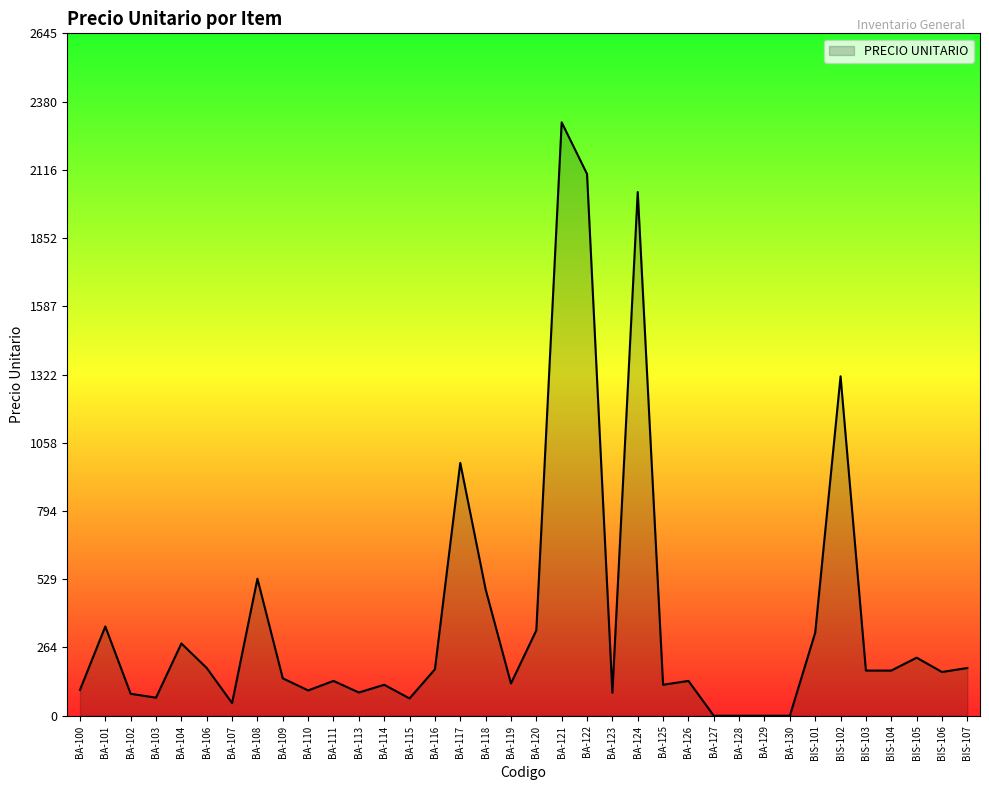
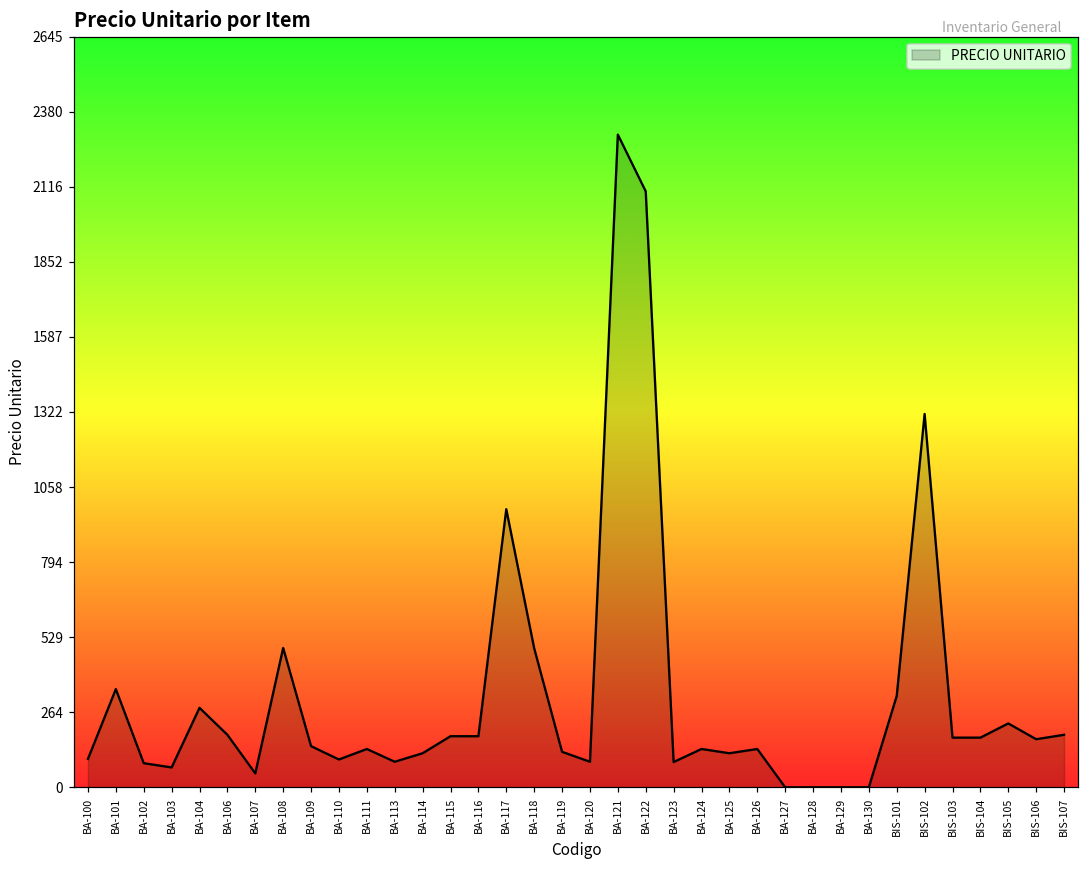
  {
    "BA-100": 100,
    "BA-101": 350,
    "BA-102": 90,
    "BA-103": 70,
    "BA-104": 280,
    "BA-106": 190,
    "BA-107": 50,
-   "BA-108": 530,
+   "BA-108": 490,
    "BA-109": 150,
    "BA-110": 100,
    "BA-111": 140,
    "BA-113": 90,
    "BA-114": 120,
-   "BA-115": 70,
+   "BA-115": 180,
    "BA-116": 180,
    "BA-117": 980,
    "BA-118": 490,
    "BA-119": 130,
-   "BA-120": 330,
+   "BA-120": 90,
    "BA-121": 2300,
    "BA-122": 2100,
    "BA-123": 90,
-   "BA-124": 2030,
+   "BA-124": 140,
    "BA-125": 120,
    "BA-126": 140,
    "BA-127": 0,
    "BA-128": 0,
    "BA-129": 0,
    "BA-130": 0,
    "BIS-101": 320,
    "BIS-102": 1320,
    "BIS-103": 180,
    "BIS-104": 180,
    "BIS-105": 230,
    "BIS-106": 170,
    "BIS-107": 190
  }
